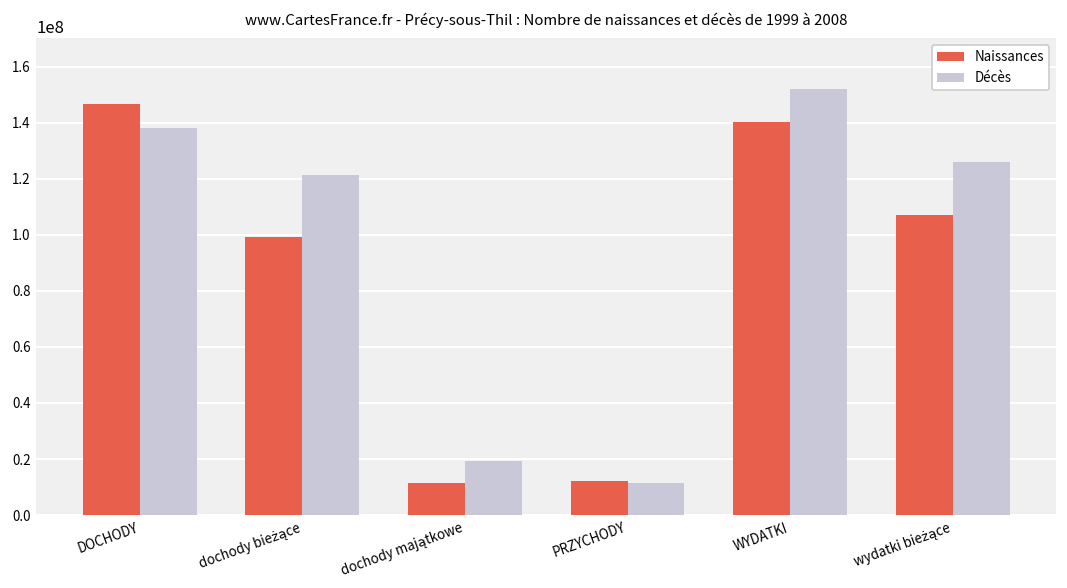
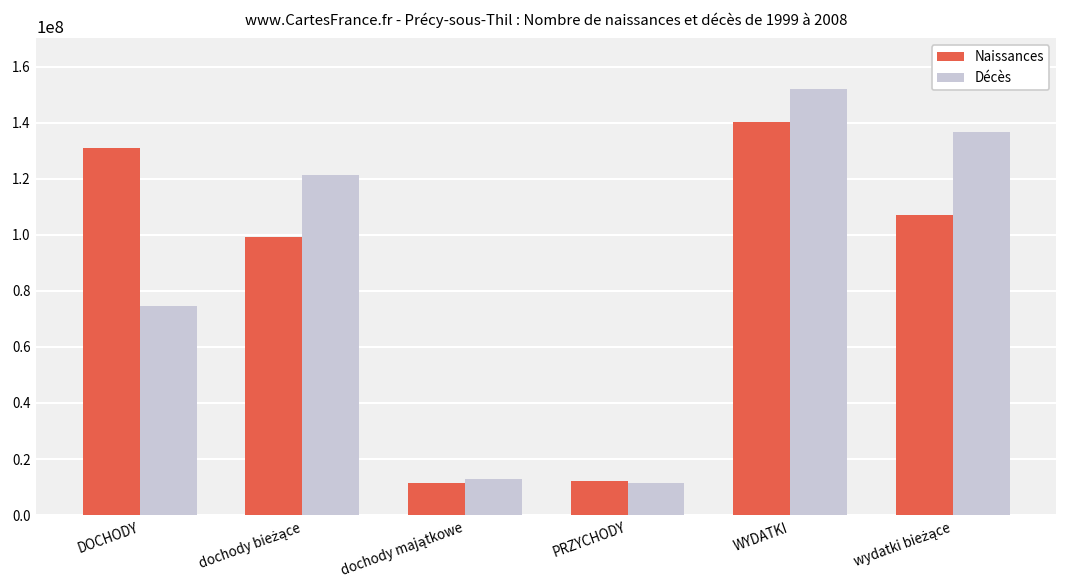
  {
    "Naissances": {
-     "DOCHODY": 147000000,
+     "DOCHODY": 131000000,
      "dochody bieżące": 99000000,
      "dochody majątkowe": 12000000,
      "PRZYCHODY": 12000000,
      "WYDATKI": 140000000,
      "wydatki bieżące": 107000000
    },
    "Décès": {
-     "DOCHODY": 138000000,
+     "DOCHODY": 75000000,
      "dochody bieżące": 121000000,
-     "dochody majątkowe": 19000000,
+     "dochody majątkowe": 13000000,
      "PRZYCHODY": 11000000,
      "WYDATKI": 152000000,
-     "wydatki bieżące": 126000000
+     "wydatki bieżące": 137000000
    }
  }
